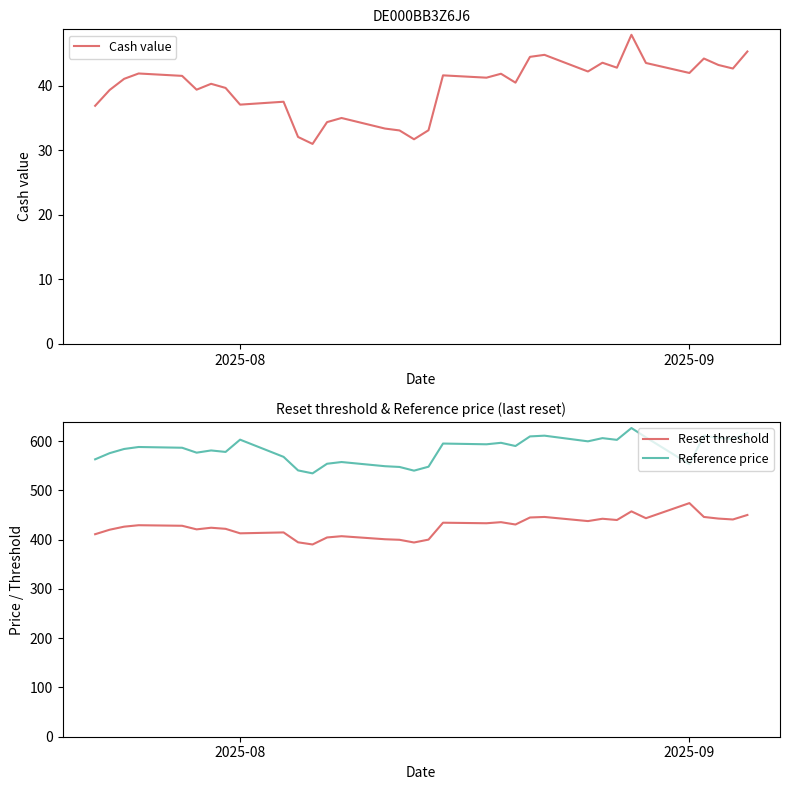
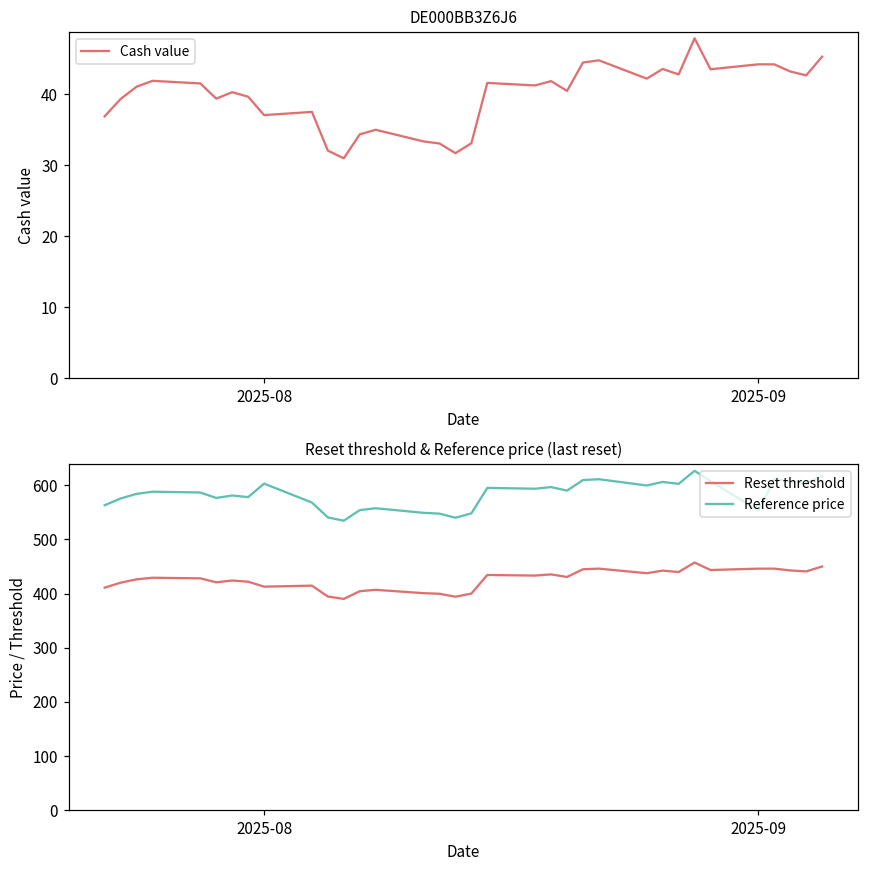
  {
    "DE000BB3Z6J6": {
      "2025-08": 37,
-     "2025-09": 42
+     "2025-09": 44
    },
    "Reset threshold & Reference price (last reset)": {
      "Reset threshold": {
        "2025-08": 410,
-       "2025-09": 470
+       "2025-09": 450
      },
      "Reference price": {
        "2025-08": 600
      }
    }
  }
